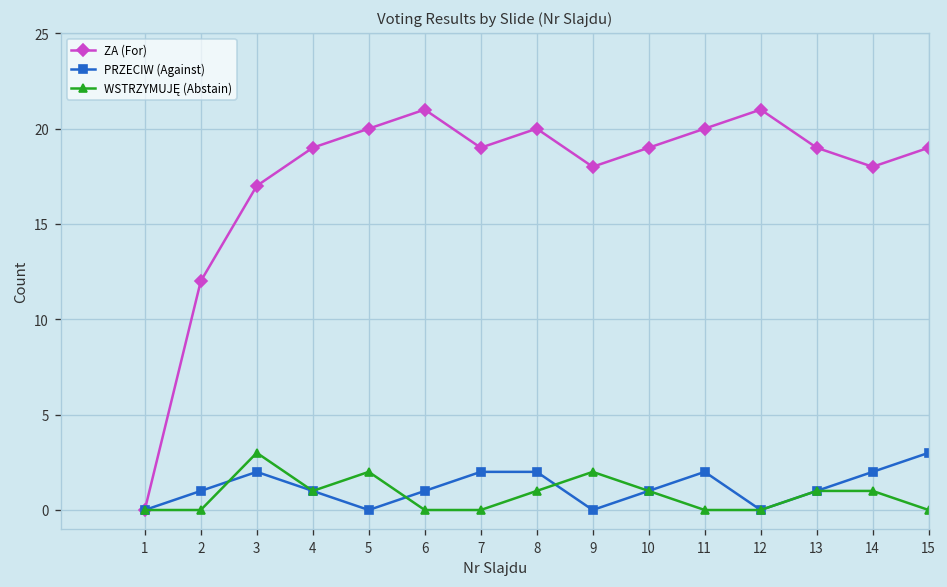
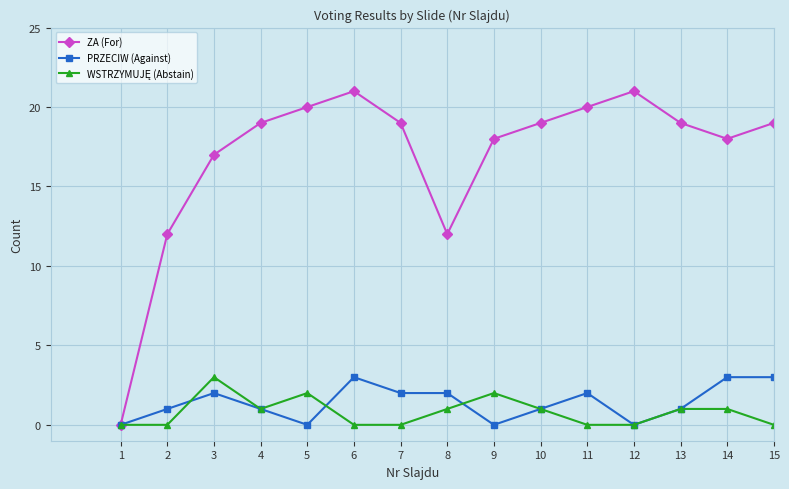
  {
    "ZA (For)": {
      "2": 12,
      "3": 17,
      "4": 19,
      "5": 20,
      "6": 21,
      "7": 19,
-     "8": 20,
+     "8": 12,
      "9": 18,
      "10": 19,
      "11": 20,
      "12": 21,
      "13": 19,
      "14": 18,
      "15": 19
    },
    "PRZECIW (Against)": {
      "2": 1,
      "3": 2,
      "5": 0,
-     "6": 1,
+     "6": 3,
      "7": 2,
      "8": 2,
      "9": 0,
      "11": 2,
-     "14": 2,
+     "14": 3,
      "15": 3
    },
    "WSTRZYMUJĘ (Abstain)": {
      "2": 0,
      "3": 3,
      "5": 2,
      "6": 0,
      "7": 0,
      "8": 1,
      "9": 2,
      "11": 0,
      "14": 1,
      "15": 0
    }
  }
